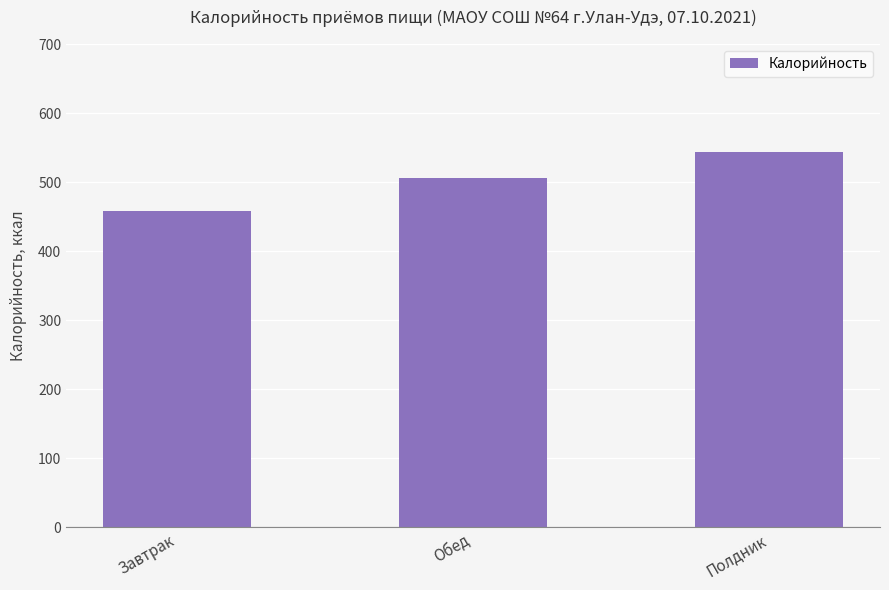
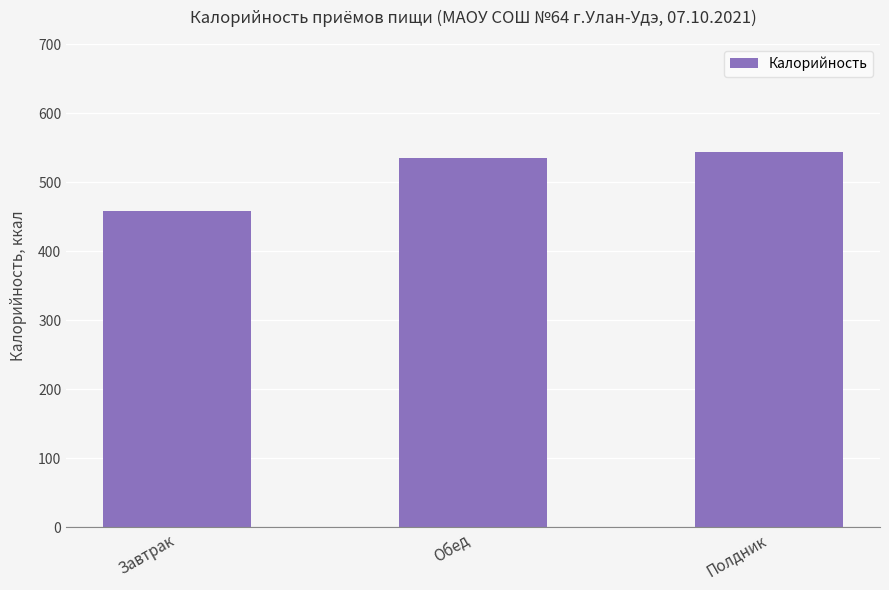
  {
    "Завтрак": 460,
-   "Обед": 510,
+   "Обед": 540,
    "Полдник": 540
  }
